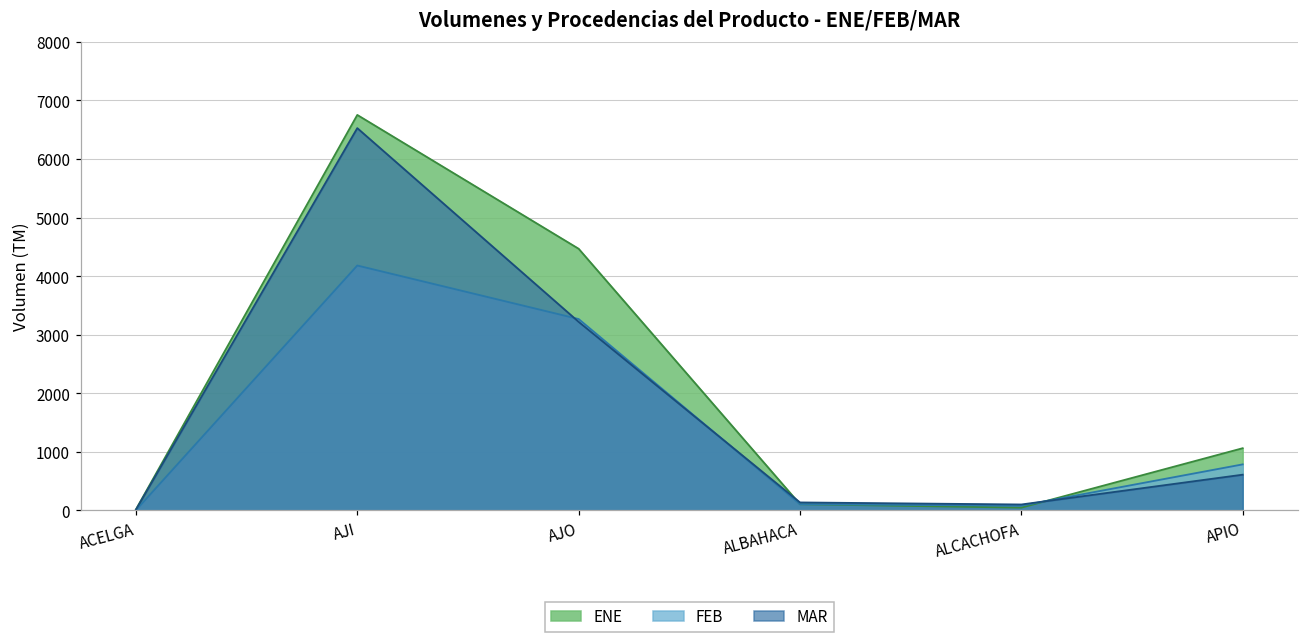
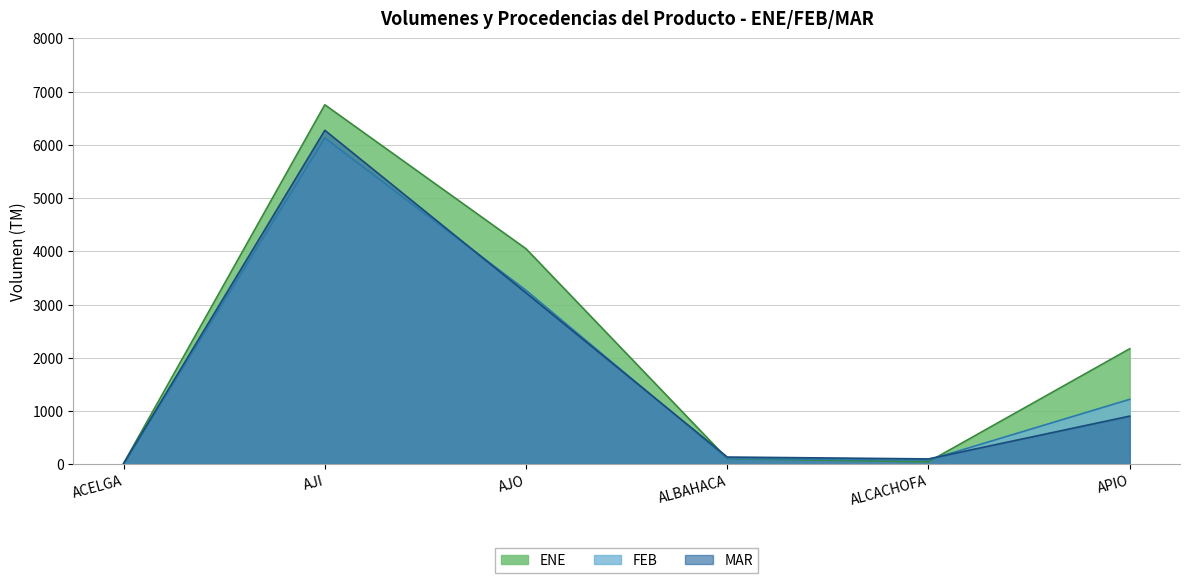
  {
    "ENE": {
      "AJI": 6800,
-     "AJO": 4500,
-     "APIO": 1100
+     "AJO": 4000,
+     "APIO": 2200
    },
    "FEB": {
-     "AJI": 4200,
+     "AJI": 6100,
      "AJO": 3300,
-     "APIO": 800
+     "APIO": 1200
    },
    "MAR": {
-     "AJI": 6500,
+     "AJI": 6300,
      "AJO": 3200,
-     "APIO": 600
+     "APIO": 900
    }
  }
